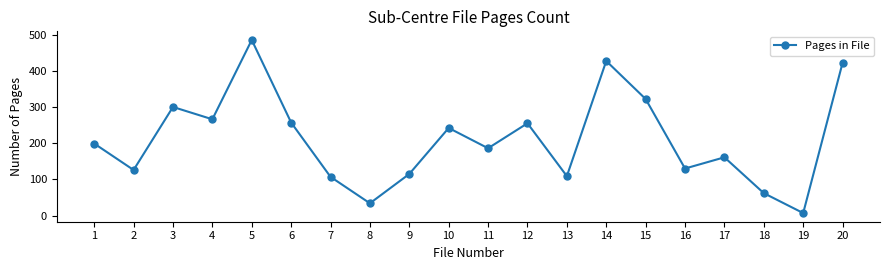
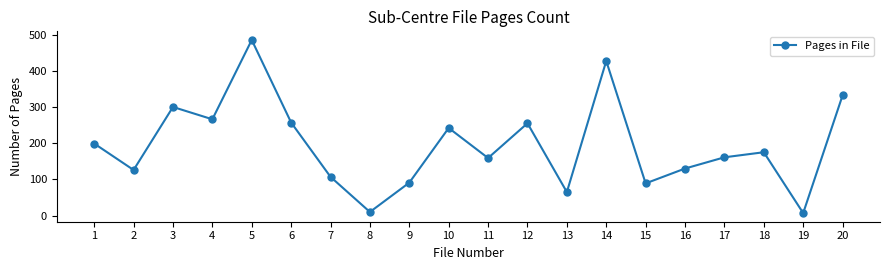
  {
    "1": 200,
    "2": 130,
    "3": 300,
    "4": 270,
    "5": 490,
    "6": 260,
    "7": 110,
-   "8": 30,
-   "9": 120,
+   "8": 10,
+   "9": 90,
    "10": 240,
-   "11": 190,
+   "11": 160,
    "12": 260,
-   "13": 110,
+   "13": 70,
    "14": 430,
-   "15": 320,
+   "15": 90,
    "16": 130,
    "17": 160,
-   "18": 60,
+   "18": 180,
    "19": 10,
-   "20": 420
+   "20": 330
  }
